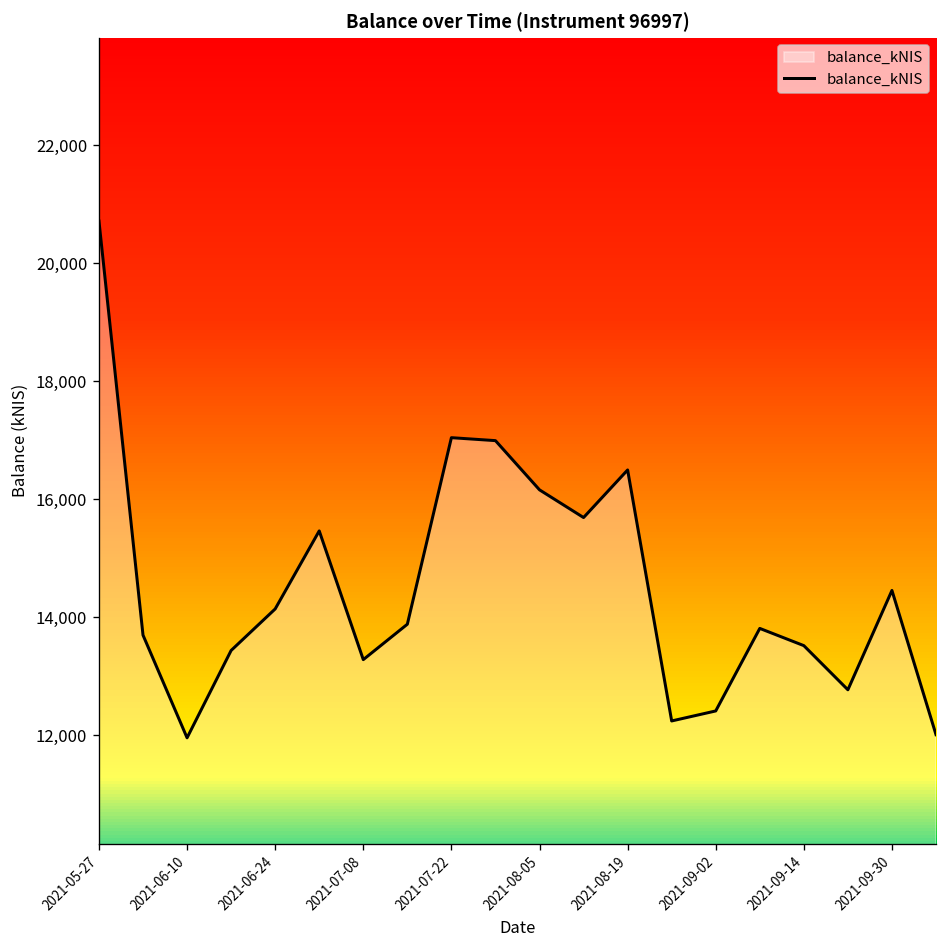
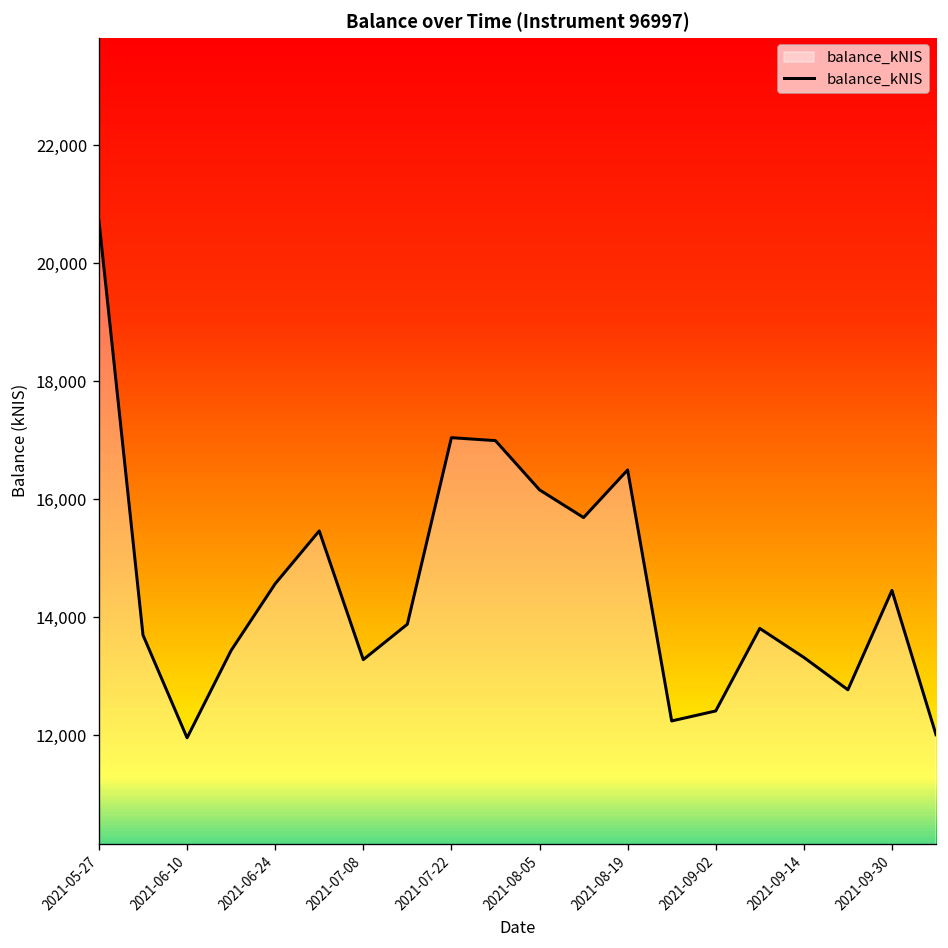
  {
    "2021-05-27": "20,700",
    "2021-06-10": "12,000",
-   "2021-06-24": "14,100",
+   "2021-06-24": "14,600",
    "2021-07-08": "13,300",
    "2021-07-22": "17,000",
    "2021-08-05": "16,200",
    "2021-08-19": "16,500",
    "2021-09-02": "12,400",
-   "2021-09-14": "13,500",
+   "2021-09-14": "13,300",
    "2021-09-30": "14,500"
  }
